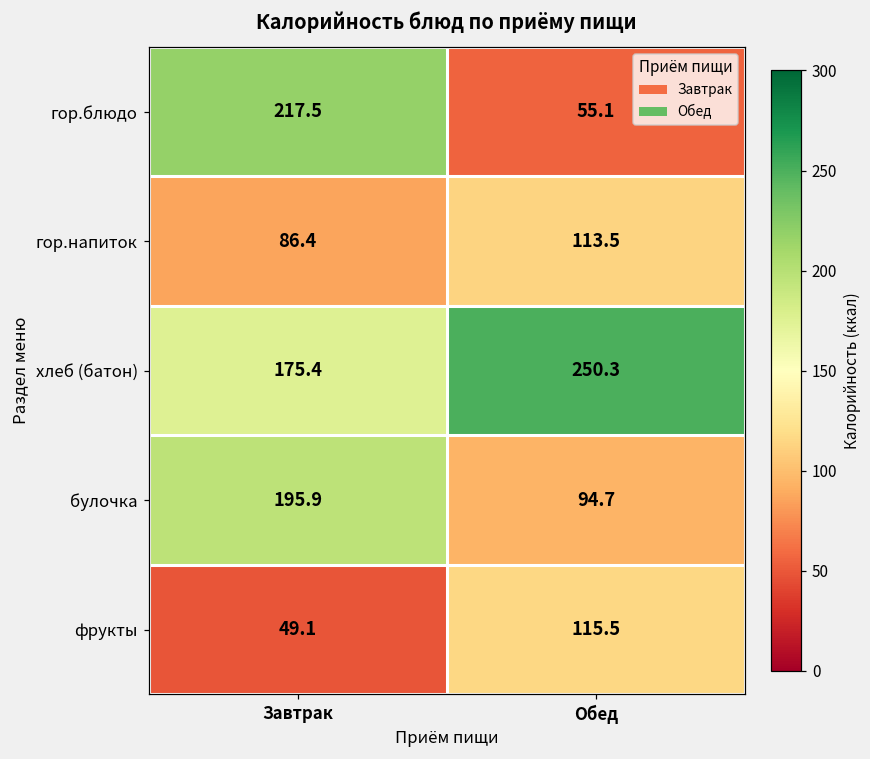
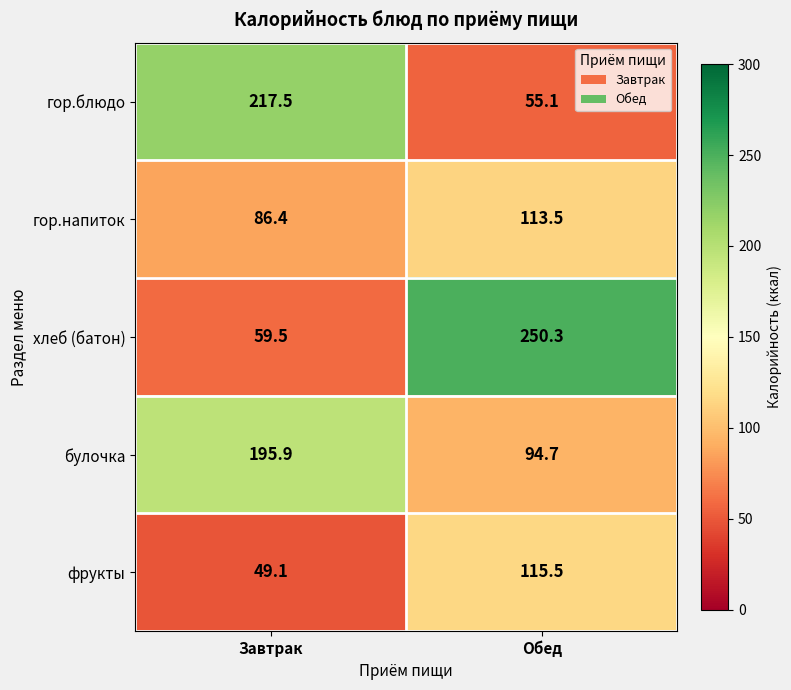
  {
    "гор.блюдо": {
      "Завтрак": 217.5,
      "Обед": 55.1
    },
    "гор.напиток": {
      "Завтрак": 86.4,
      "Обед": 113.5
    },
    "хлеб (батон)": {
-     "Завтрак": 175.4,
+     "Завтрак": 59.5,
      "Обед": 250.3
    },
    "булочка": {
      "Завтрак": 195.9,
      "Обед": 94.7
    },
    "фрукты": {
      "Завтрак": 49.1,
      "Обед": 115.5
    }
  }
